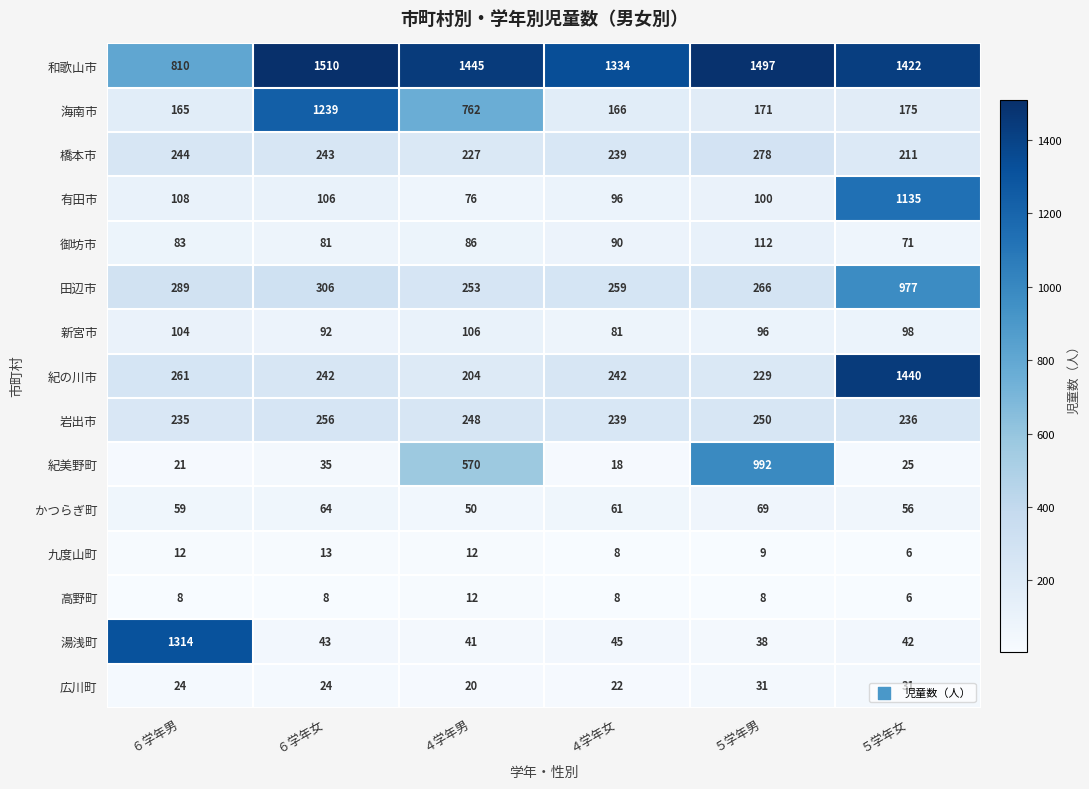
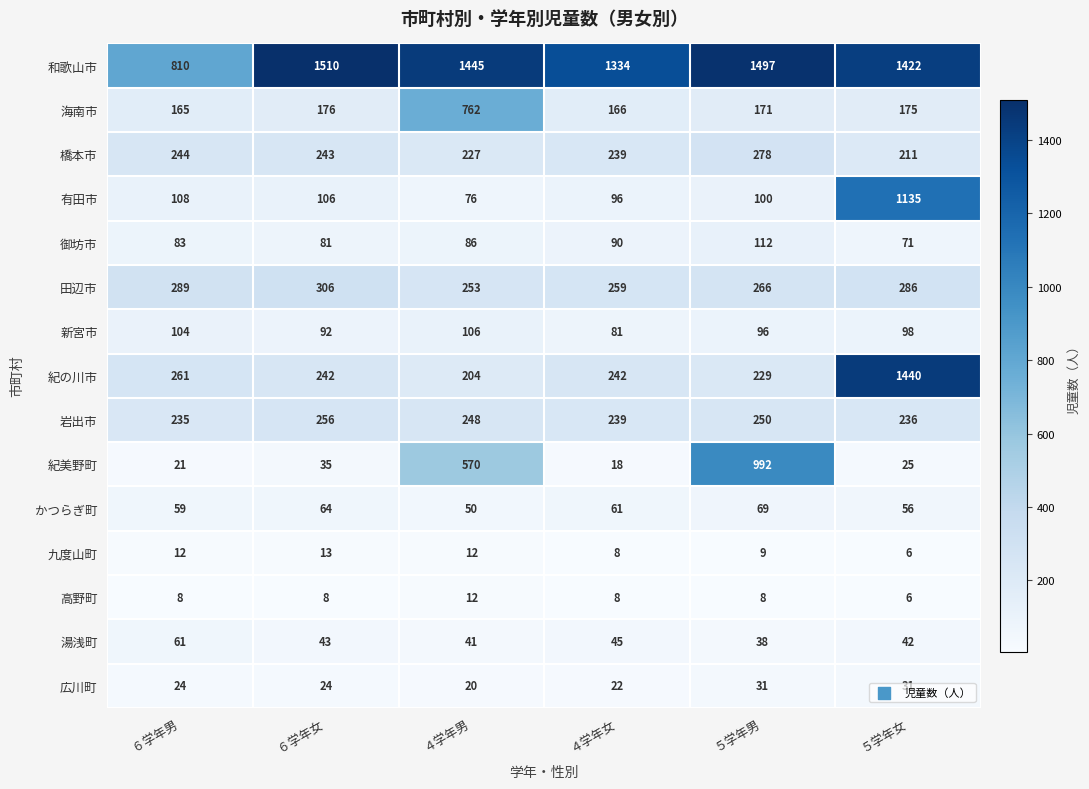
  {
    "和歌山市": {
      "６学年男": 810,
      "６学年女": 1510,
      "４学年男": 1445,
      "４学年女": 1334,
      "５学年男": 1497,
      "５学年女": 1422
    },
    "海南市": {
      "６学年男": 165,
-     "６学年女": 1239,
+     "６学年女": 176,
      "４学年男": 762,
      "４学年女": 166,
      "５学年男": 171,
      "５学年女": 175
    },
    "橋本市": {
      "６学年男": 244,
      "６学年女": 243,
      "４学年男": 227,
      "４学年女": 239,
      "５学年男": 278,
      "５学年女": 211
    },
    "有田市": {
      "６学年男": 108,
      "６学年女": 106,
      "４学年男": 76,
      "４学年女": 96,
      "５学年男": 100,
      "５学年女": 1135
    },
    "御坊市": {
      "６学年男": 83,
      "６学年女": 81,
      "４学年男": 86,
      "４学年女": 90,
      "５学年男": 112,
      "５学年女": 71
    },
    "田辺市": {
      "６学年男": 289,
      "６学年女": 306,
      "４学年男": 253,
      "４学年女": 259,
      "５学年男": 266,
-     "５学年女": 977
+     "５学年女": 286
    },
    "新宮市": {
      "６学年男": 104,
      "６学年女": 92,
      "４学年男": 106,
      "４学年女": 81,
      "５学年男": 96,
      "５学年女": 98
    },
    "紀の川市": {
      "６学年男": 261,
      "６学年女": 242,
      "４学年男": 204,
      "４学年女": 242,
      "５学年男": 229,
      "５学年女": 1440
    },
    "岩出市": {
      "６学年男": 235,
      "６学年女": 256,
      "４学年男": 248,
      "４学年女": 239,
      "５学年男": 250,
      "５学年女": 236
    },
    "紀美野町": {
      "６学年男": 21,
      "６学年女": 35,
      "４学年男": 570,
      "４学年女": 18,
      "５学年男": 992,
      "５学年女": 25
    },
    "かつらぎ町": {
      "６学年男": 59,
      "６学年女": 64,
      "４学年男": 50,
      "４学年女": 61,
      "５学年男": 69,
      "５学年女": 56
    },
    "九度山町": {
      "６学年男": 12,
      "６学年女": 13,
      "４学年男": 12,
      "４学年女": 8,
      "５学年男": 9,
      "５学年女": 6
    },
    "高野町": {
      "６学年男": 8,
      "６学年女": 8,
      "４学年男": 12,
      "４学年女": 8,
      "５学年男": 8,
      "５学年女": 6
    },
    "湯浅町": {
-     "６学年男": 1314,
+     "６学年男": 61,
      "６学年女": 43,
      "４学年男": 41,
      "４学年女": 45,
      "５学年男": 38,
      "５学年女": 42
    },
    "広川町": {
      "６学年男": 24,
      "６学年女": 24,
      "４学年男": 20,
      "４学年女": 22,
      "５学年男": 31
    }
  }
